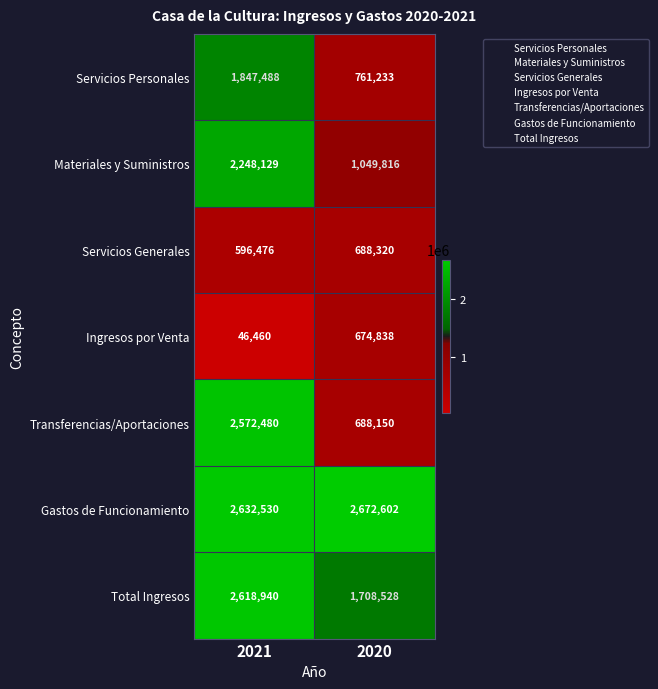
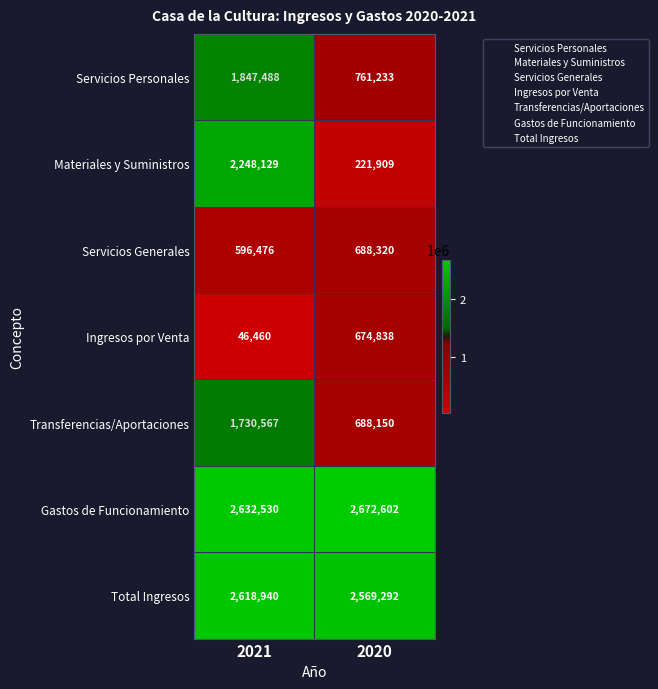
  {
    "Servicios Personales": {
      "2021": "1,847,488",
      "2020": "761,233"
    },
    "Materiales y Suministros": {
      "2021": "2,248,129",
-     "2020": "1,049,816"
+     "2020": "221,909"
    },
    "Servicios Generales": {
      "2021": "596,476",
      "2020": "688,320"
    },
    "Ingresos por Venta": {
      "2021": "46,460",
      "2020": "674,838"
    },
    "Transferencias/Aportaciones": {
-     "2021": "2,572,480",
+     "2021": "1,730,567",
      "2020": "688,150"
    },
    "Gastos de Funcionamiento": {
      "2021": "2,632,530",
      "2020": "2,672,602"
    },
    "Total Ingresos": {
      "2021": "2,618,940",
-     "2020": "1,708,528"
+     "2020": "2,569,292"
    }
  }
